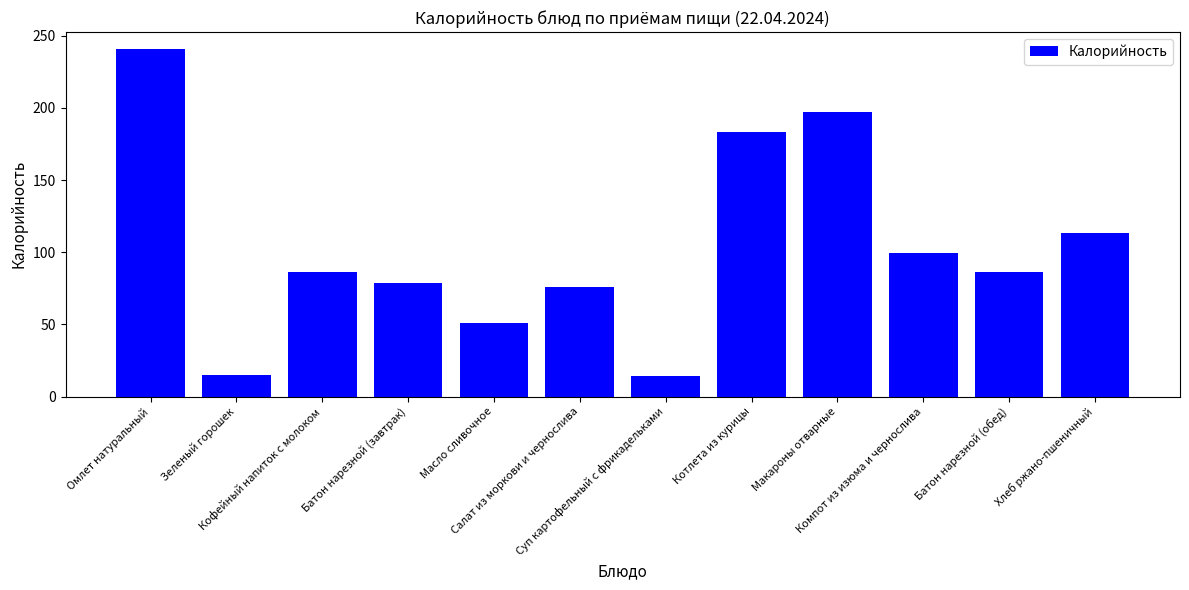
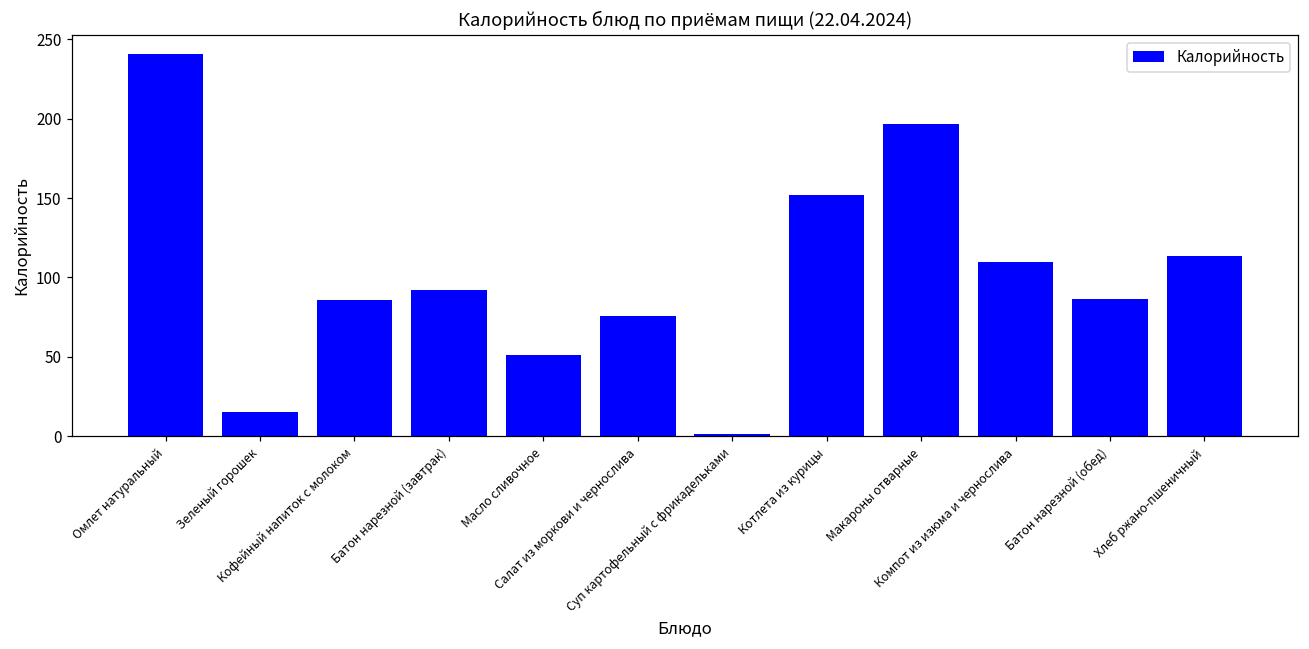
  {
    "Омлет натуральный": 241,
    "Зеленый горошек": 15,
    "Кофейный напиток с молоком": 86,
-   "Батон нарезной (завтрак)": 79,
+   "Батон нарезной (завтрак)": 92,
    "Масло сливочное": 51,
    "Салат из моркови и чернослива": 76,
-   "Суп картофельный с фрикадельками": 15,
-   "Котлета из курицы": 184,
+   "Суп картофельный с фрикадельками": 2,
+   "Котлета из курицы": 152,
    "Макароны отварные": 197,
-   "Компот из изюма и чернослива": 100,
+   "Компот из изюма и чернослива": 110,
    "Батон нарезной (обед)": 87,
    "Хлеб ржано-пшеничный": 113
  }
